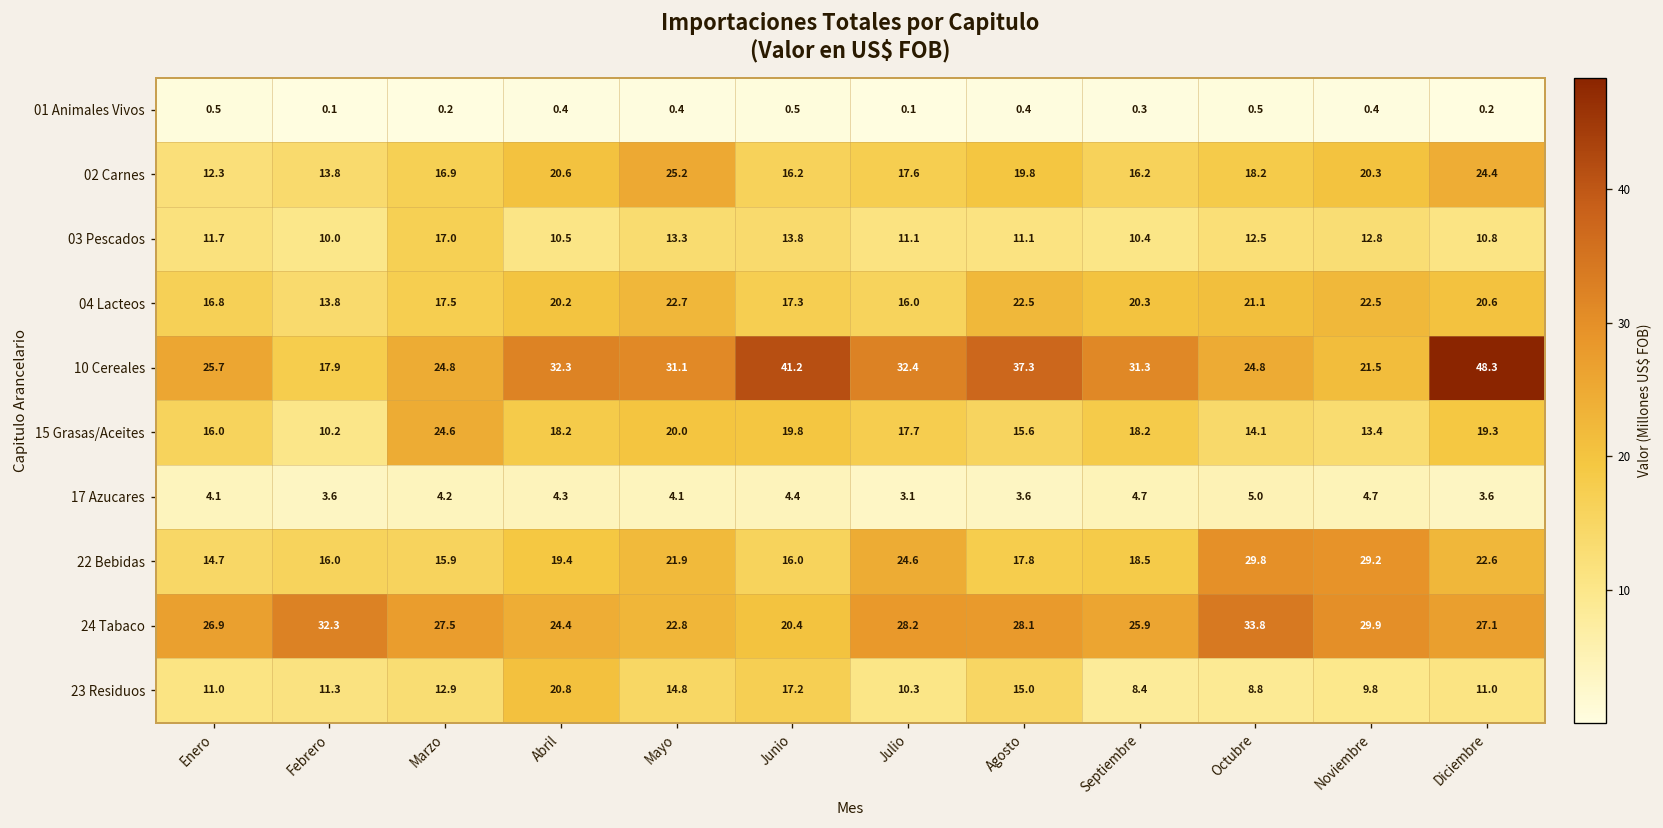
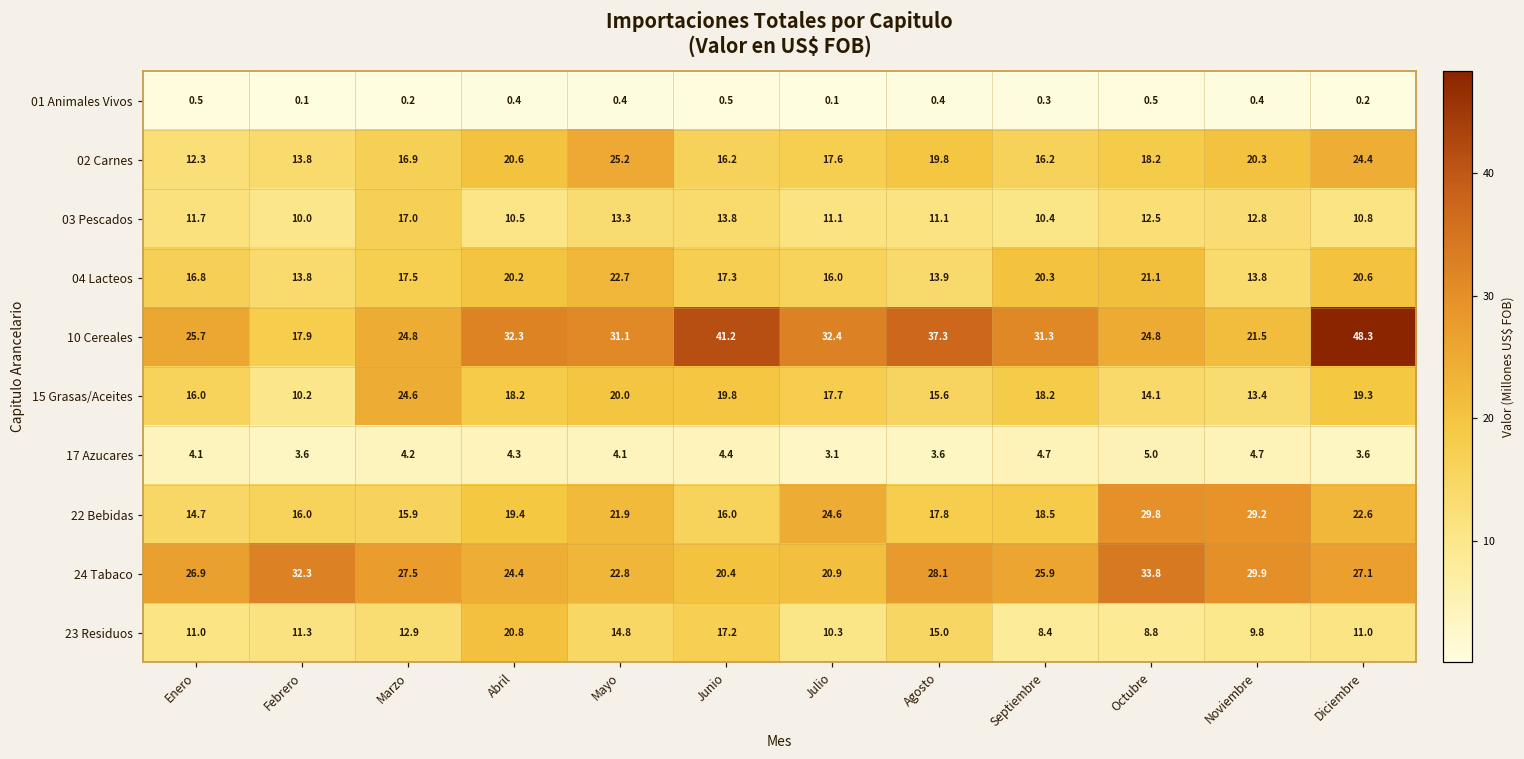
  {
    "01 Animales Vivos": {
      "Enero": 0.5,
      "Febrero": 0.1,
      "Marzo": 0.2,
      "Abril": 0.4,
      "Mayo": 0.4,
      "Junio": 0.5,
      "Julio": 0.1,
      "Agosto": 0.4,
      "Septiembre": 0.3,
      "Octubre": 0.5,
      "Noviembre": 0.4,
      "Diciembre": 0.2
    },
    "02 Carnes": {
      "Enero": 12.3,
      "Febrero": 13.8,
      "Marzo": 16.9,
      "Abril": 20.6,
      "Mayo": 25.2,
      "Junio": 16.2,
      "Julio": 17.6,
      "Agosto": 19.8,
      "Septiembre": 16.2,
      "Octubre": 18.2,
      "Noviembre": 20.3,
      "Diciembre": 24.4
    },
    "03 Pescados": {
      "Enero": 11.7,
      "Febrero": 10.0,
      "Marzo": 17.0,
      "Abril": 10.5,
      "Mayo": 13.3,
      "Junio": 13.8,
      "Julio": 11.1,
      "Agosto": 11.1,
      "Septiembre": 10.4,
      "Octubre": 12.5,
      "Noviembre": 12.8,
      "Diciembre": 10.8
    },
    "04 Lacteos": {
      "Enero": 16.8,
      "Febrero": 13.8,
      "Marzo": 17.5,
      "Abril": 20.2,
      "Mayo": 22.7,
      "Junio": 17.3,
      "Julio": 16.0,
-     "Agosto": 22.5,
+     "Agosto": 13.9,
      "Septiembre": 20.3,
      "Octubre": 21.1,
-     "Noviembre": 22.5,
+     "Noviembre": 13.8,
      "Diciembre": 20.6
    },
    "10 Cereales": {
      "Enero": 25.7,
      "Febrero": 17.9,
      "Marzo": 24.8,
      "Abril": 32.3,
      "Mayo": 31.1,
      "Junio": 41.2,
      "Julio": 32.4,
      "Agosto": 37.3,
      "Septiembre": 31.3,
      "Octubre": 24.8,
      "Noviembre": 21.5,
      "Diciembre": 48.3
    },
    "15 Grasas/Aceites": {
      "Enero": 16.0,
      "Febrero": 10.2,
      "Marzo": 24.6,
      "Abril": 18.2,
      "Mayo": 20.0,
      "Junio": 19.8,
      "Julio": 17.7,
      "Agosto": 15.6,
      "Septiembre": 18.2,
      "Octubre": 14.1,
      "Noviembre": 13.4,
      "Diciembre": 19.3
    },
    "17 Azucares": {
      "Enero": 4.1,
      "Febrero": 3.6,
      "Marzo": 4.2,
      "Abril": 4.3,
      "Mayo": 4.1,
      "Junio": 4.4,
      "Julio": 3.1,
      "Agosto": 3.6,
      "Septiembre": 4.7,
      "Octubre": 5.0,
      "Noviembre": 4.7,
      "Diciembre": 3.6
    },
    "22 Bebidas": {
      "Enero": 14.7,
      "Febrero": 16.0,
      "Marzo": 15.9,
      "Abril": 19.4,
      "Mayo": 21.9,
      "Junio": 16.0,
      "Julio": 24.6,
      "Agosto": 17.8,
      "Septiembre": 18.5,
      "Octubre": 29.8,
      "Noviembre": 29.2,
      "Diciembre": 22.6
    },
    "24 Tabaco": {
      "Enero": 26.9,
      "Febrero": 32.3,
      "Marzo": 27.5,
      "Abril": 24.4,
      "Mayo": 22.8,
      "Junio": 20.4,
-     "Julio": 28.2,
+     "Julio": 20.9,
      "Agosto": 28.1,
      "Septiembre": 25.9,
      "Octubre": 33.8,
      "Noviembre": 29.9,
      "Diciembre": 27.1
    },
    "23 Residuos": {
      "Enero": 11.0,
      "Febrero": 11.3,
      "Marzo": 12.9,
      "Abril": 20.8,
      "Mayo": 14.8,
      "Junio": 17.2,
      "Julio": 10.3,
      "Agosto": 15.0,
      "Septiembre": 8.4,
      "Octubre": 8.8,
      "Noviembre": 9.8,
      "Diciembre": 11.0
    }
  }
